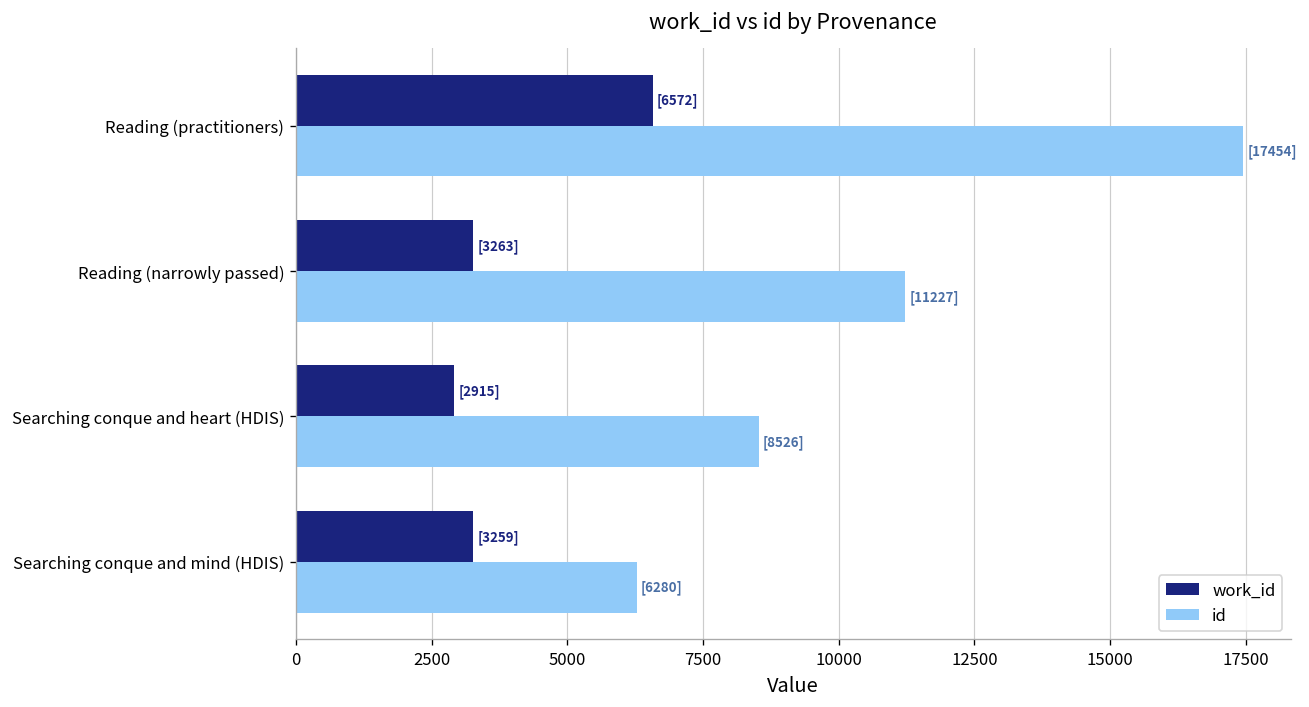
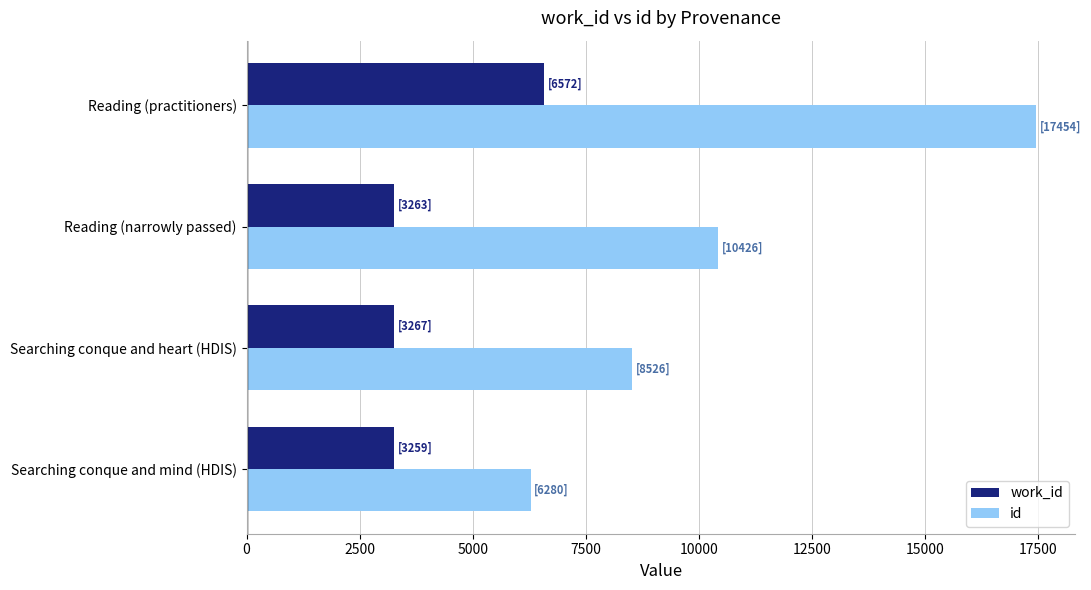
  {
    "work_id": {
      "Reading (practitioners)": "6572]",
      "Reading (narrowly passed)": "3263]",
-     "Searching conque and heart (HDIS)": "2915]",
+     "Searching conque and heart (HDIS)": "3267]",
      "Searching conque and mind (HDIS)": "3259]"
    },
    "id": {
      "Reading (practitioners)": "17454]",
-     "Reading (narrowly passed)": "11227]",
+     "Reading (narrowly passed)": "10426]",
      "Searching conque and heart (HDIS)": "8526]",
      "Searching conque and mind (HDIS)": "6280]"
    }
  }
